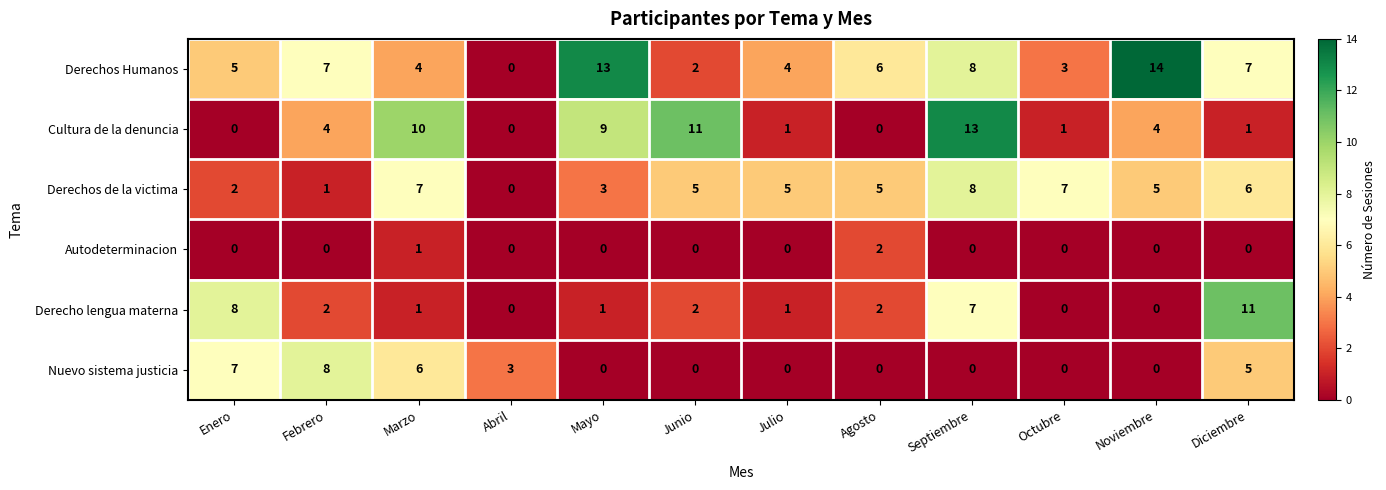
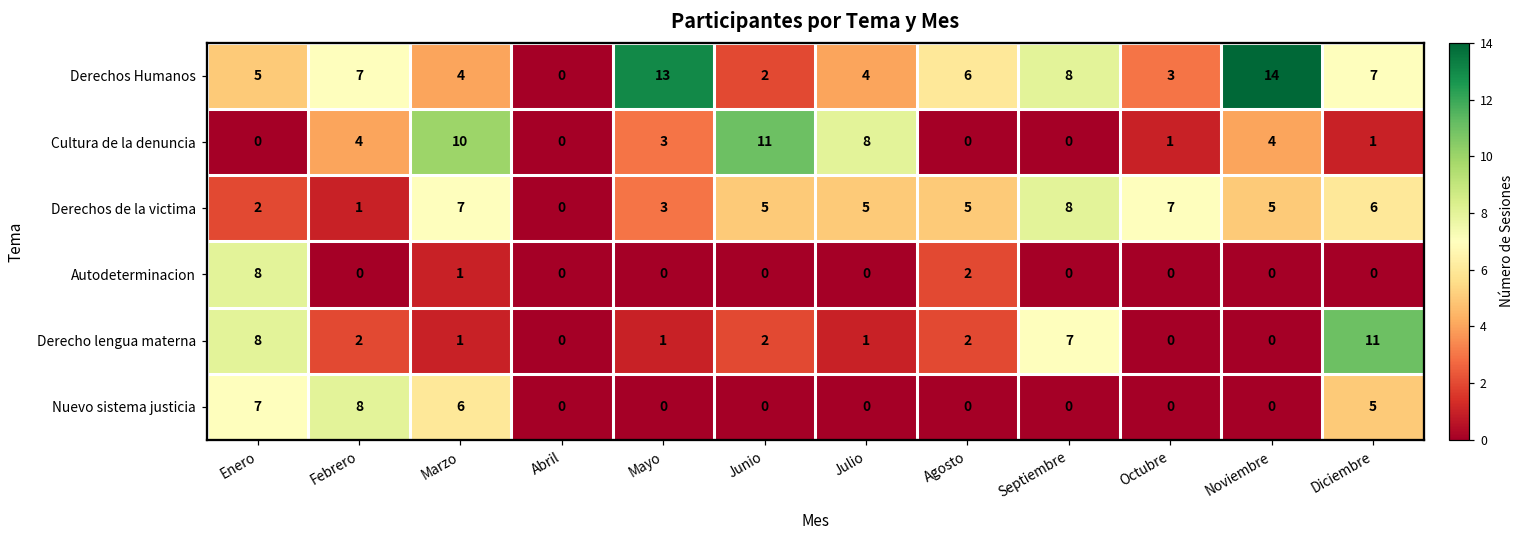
  {
    "Derechos Humanos": {
      "Enero": 5,
      "Febrero": 7,
      "Marzo": 4,
      "Abril": 0,
      "Mayo": 13,
      "Junio": 2,
      "Julio": 4,
      "Agosto": 6,
      "Septiembre": 8,
      "Octubre": 3,
      "Noviembre": 14,
      "Diciembre": 7
    },
    "Cultura de la denuncia": {
      "Enero": 0,
      "Febrero": 4,
      "Marzo": 10,
      "Abril": 0,
-     "Mayo": 9,
+     "Mayo": 3,
      "Junio": 11,
-     "Julio": 1,
+     "Julio": 8,
      "Agosto": 0,
-     "Septiembre": 13,
+     "Septiembre": 0,
      "Octubre": 1,
      "Noviembre": 4,
      "Diciembre": 1
    },
    "Derechos de la victima": {
      "Enero": 2,
      "Febrero": 1,
      "Marzo": 7,
      "Abril": 0,
      "Mayo": 3,
      "Junio": 5,
      "Julio": 5,
      "Agosto": 5,
      "Septiembre": 8,
      "Octubre": 7,
      "Noviembre": 5,
      "Diciembre": 6
    },
    "Autodeterminacion": {
-     "Enero": 0,
+     "Enero": 8,
      "Febrero": 0,
      "Marzo": 1,
      "Abril": 0,
      "Mayo": 0,
      "Junio": 0,
      "Julio": 0,
      "Agosto": 2,
      "Septiembre": 0,
      "Octubre": 0,
      "Noviembre": 0,
      "Diciembre": 0
    },
    "Derecho lengua materna": {
      "Enero": 8,
      "Febrero": 2,
      "Marzo": 1,
      "Abril": 0,
      "Mayo": 1,
      "Junio": 2,
      "Julio": 1,
      "Agosto": 2,
      "Septiembre": 7,
      "Octubre": 0,
      "Noviembre": 0,
      "Diciembre": 11
    },
    "Nuevo sistema justicia": {
      "Enero": 7,
      "Febrero": 8,
      "Marzo": 6,
-     "Abril": 3,
+     "Abril": 0,
      "Mayo": 0,
      "Junio": 0,
      "Julio": 0,
      "Agosto": 0,
      "Septiembre": 0,
      "Octubre": 0,
      "Noviembre": 0,
      "Diciembre": 5
    }
  }
